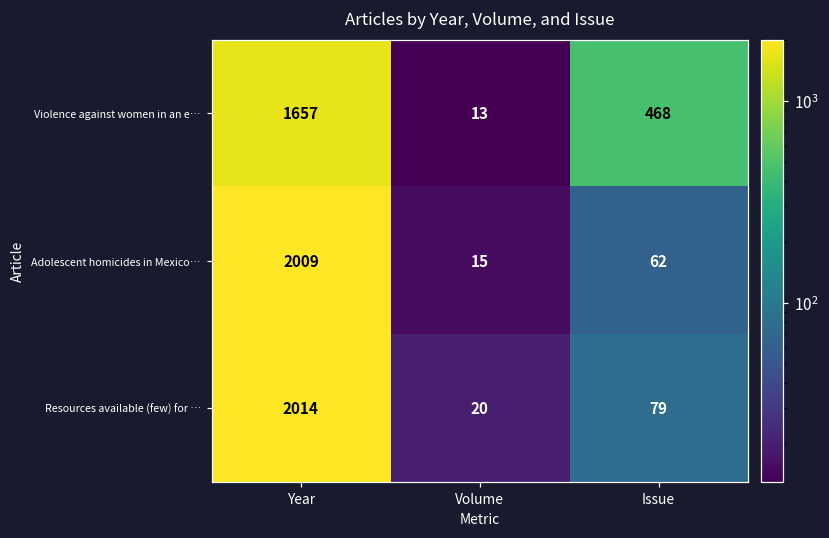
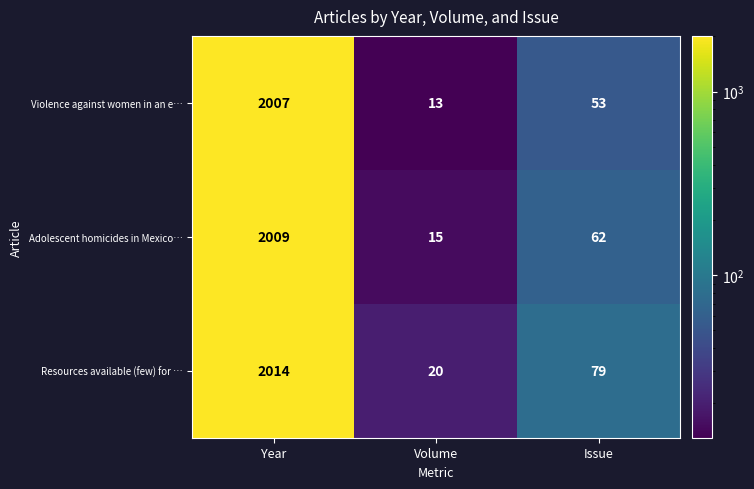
  {
    "Violence against women in an e…": {
-     "Year": 1657,
+     "Year": 2007,
      "Volume": 13,
-     "Issue": 468
+     "Issue": 53
    },
    "Adolescent homicides in Mexico…": {
      "Year": 2009,
      "Volume": 15,
      "Issue": 62
    },
    "Resources available (few) for …": {
      "Year": 2014,
      "Volume": 20,
      "Issue": 79
    }
  }
